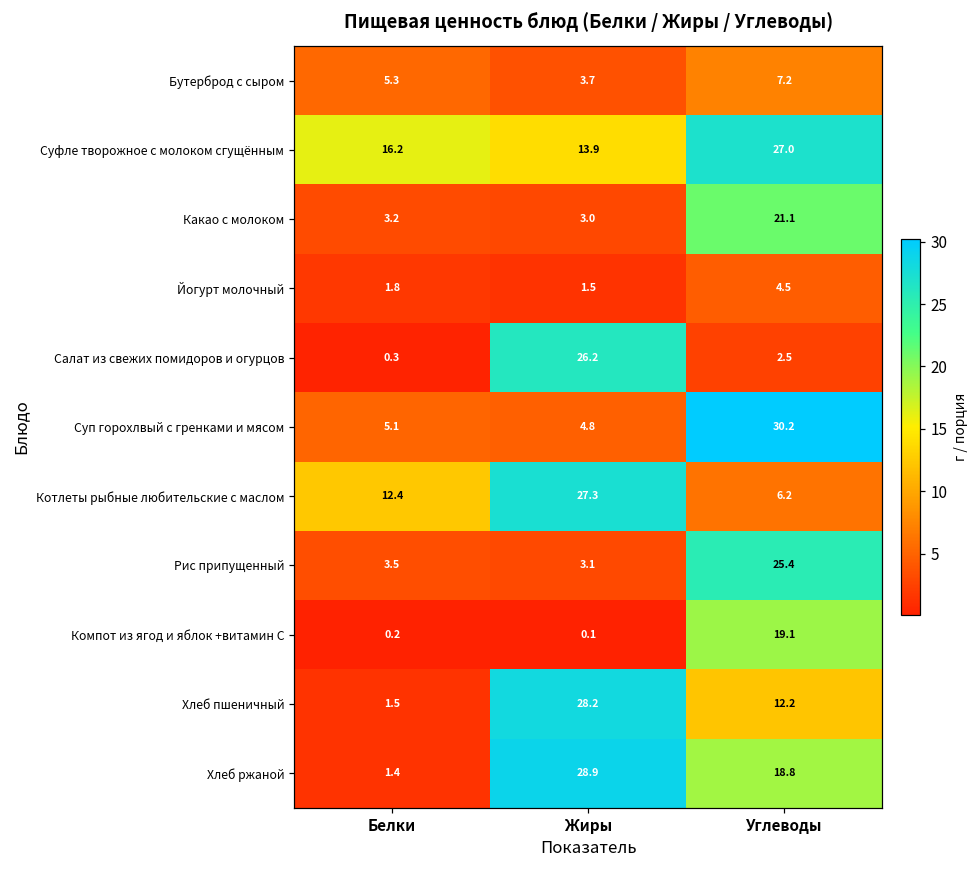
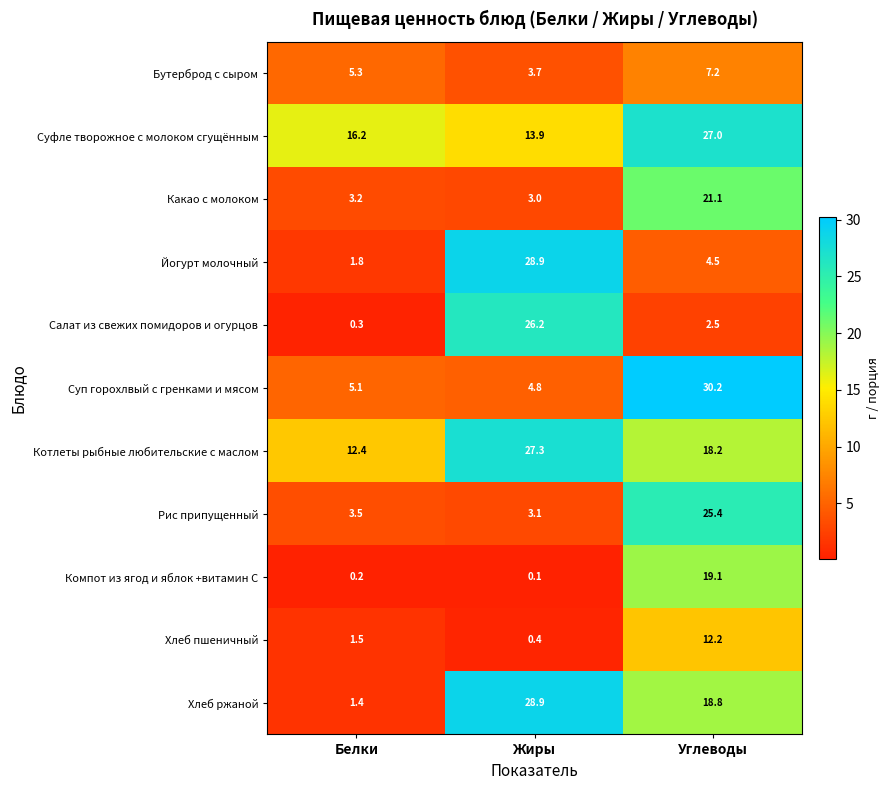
  {
    "Бутерброд с сыром": {
      "Белки": 5.3,
      "Жиры": 3.7,
      "Углеводы": 7.2
    },
    "Суфле творожное с молоком сгущённым": {
      "Белки": 16.2,
      "Жиры": 13.9,
      "Углеводы": 27.0
    },
    "Какао с молоком": {
      "Белки": 3.2,
      "Жиры": 3.0,
      "Углеводы": 21.1
    },
    "Йогурт молочный": {
      "Белки": 1.8,
-     "Жиры": 1.5,
+     "Жиры": 28.9,
      "Углеводы": 4.5
    },
    "Салат из свежих помидоров и огурцов": {
      "Белки": 0.3,
      "Жиры": 26.2,
      "Углеводы": 2.5
    },
    "Суп горохлвый с гренками и мясом": {
      "Белки": 5.1,
      "Жиры": 4.8,
      "Углеводы": 30.2
    },
    "Котлеты рыбные любительские с маслом": {
      "Белки": 12.4,
      "Жиры": 27.3,
-     "Углеводы": 6.2
+     "Углеводы": 18.2
    },
    "Рис припущенный": {
      "Белки": 3.5,
      "Жиры": 3.1,
      "Углеводы": 25.4
    },
    "Компот из ягод и яблок +витамин С": {
      "Белки": 0.2,
      "Жиры": 0.1,
      "Углеводы": 19.1
    },
    "Хлеб пшеничный": {
      "Белки": 1.5,
-     "Жиры": 28.2,
+     "Жиры": 0.4,
      "Углеводы": 12.2
    },
    "Хлеб ржаной": {
      "Белки": 1.4,
      "Жиры": 28.9,
      "Углеводы": 18.8
    }
  }
